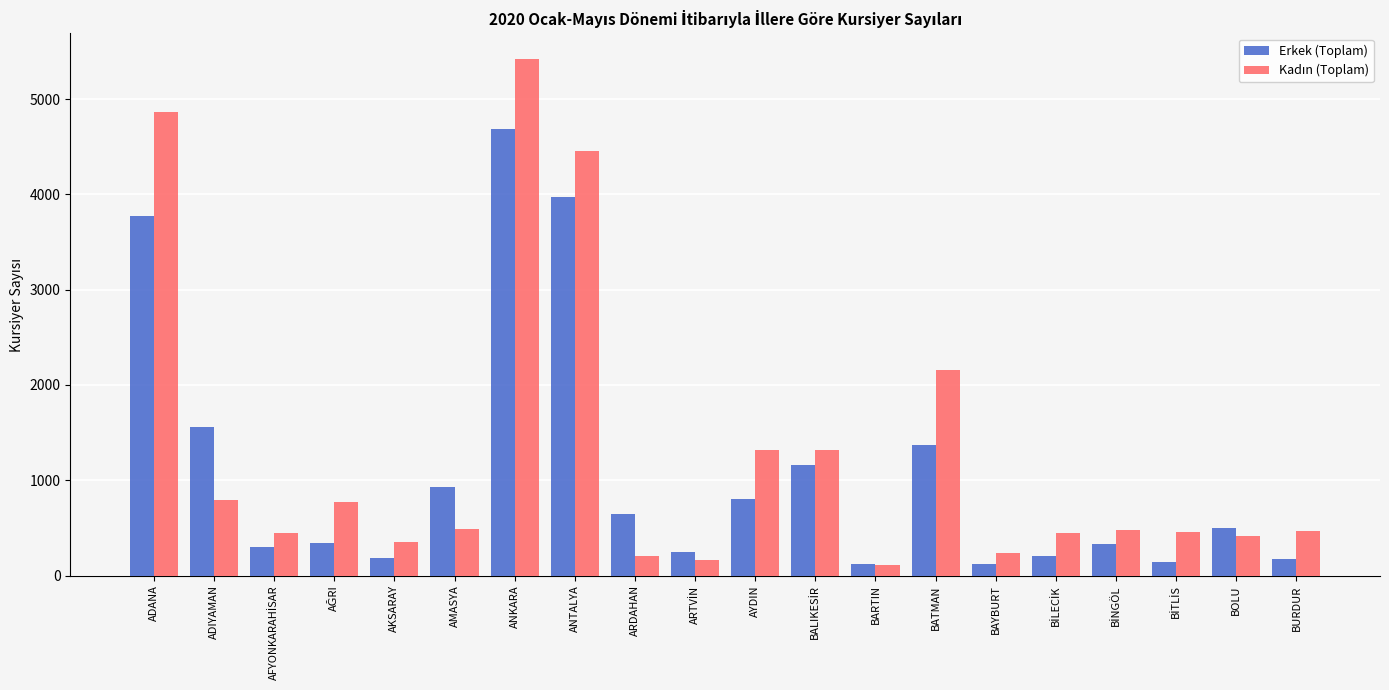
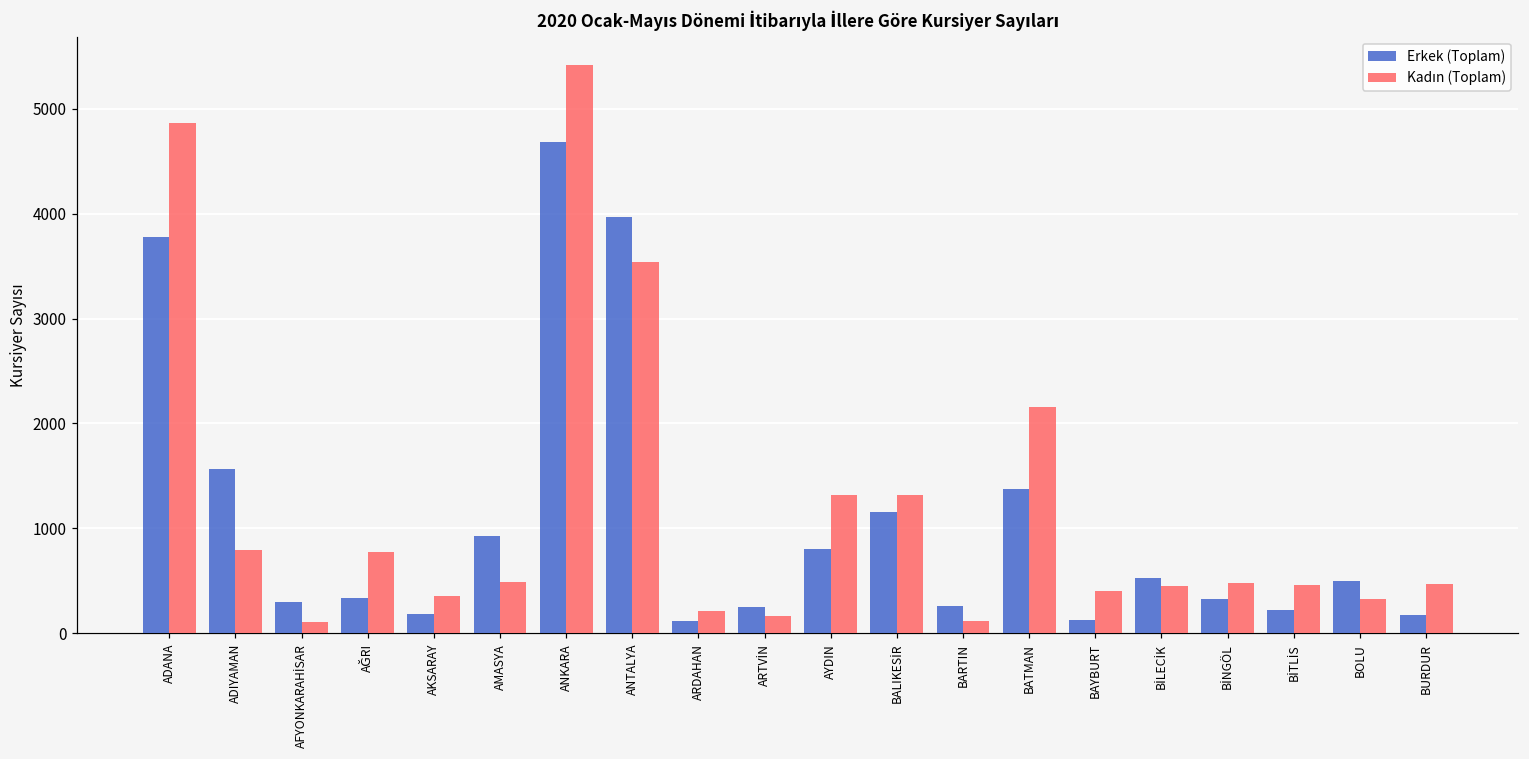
  {
    "Erkek (Toplam)": {
      "ADANA": 3800,
      "ADIYAMAN": 1600,
      "AFYONKARAHİSAR": 300,
      "AĞRI": 300,
      "AKSARAY": 200,
      "AMASYA": 900,
      "ANKARA": 4700,
      "ANTALYA": 4000,
-     "ARDAHAN": 600,
+     "ARDAHAN": 100,
      "ARTVİN": 200,
      "AYDIN": 800,
      "BALIKESİR": 1200,
-     "BARTIN": 100,
+     "BARTIN": 300,
      "BATMAN": 1400,
      "BAYBURT": 100,
-     "BİLECİK": 200,
+     "BİLECİK": 500,
      "BİNGÖL": 300,
-     "BİTLİS": 100,
+     "BİTLİS": 200,
      "BOLU": 500,
      "BURDUR": 200
    },
    "Kadın (Toplam)": {
      "ADANA": 4900,
      "ADIYAMAN": 800,
-     "AFYONKARAHİSAR": 400,
+     "AFYONKARAHİSAR": 100,
      "AĞRI": 800,
      "AKSARAY": 400,
      "AMASYA": 500,
      "ANKARA": 5400,
-     "ANTALYA": 4500,
+     "ANTALYA": 3500,
      "ARDAHAN": 200,
      "ARTVİN": 200,
      "AYDIN": 1300,
      "BALIKESİR": 1300,
      "BARTIN": 100,
      "BATMAN": 2200,
-     "BAYBURT": 200,
+     "BAYBURT": 400,
      "BİLECİK": 400,
      "BİNGÖL": 500,
      "BİTLİS": 500,
-     "BOLU": 400,
+     "BOLU": 300,
      "BURDUR": 500
    }
  }
